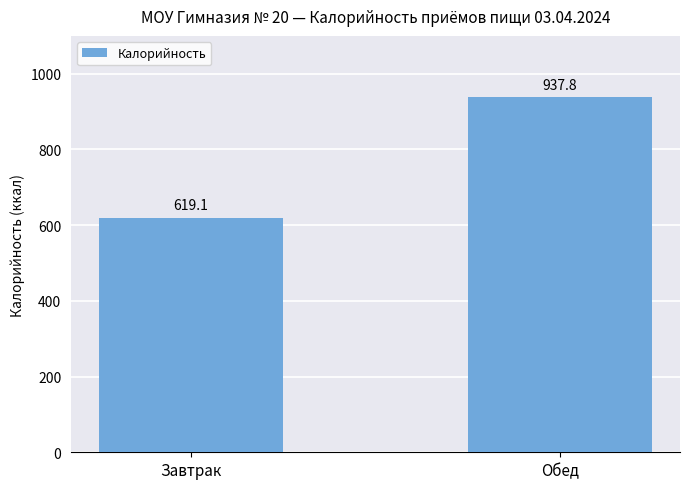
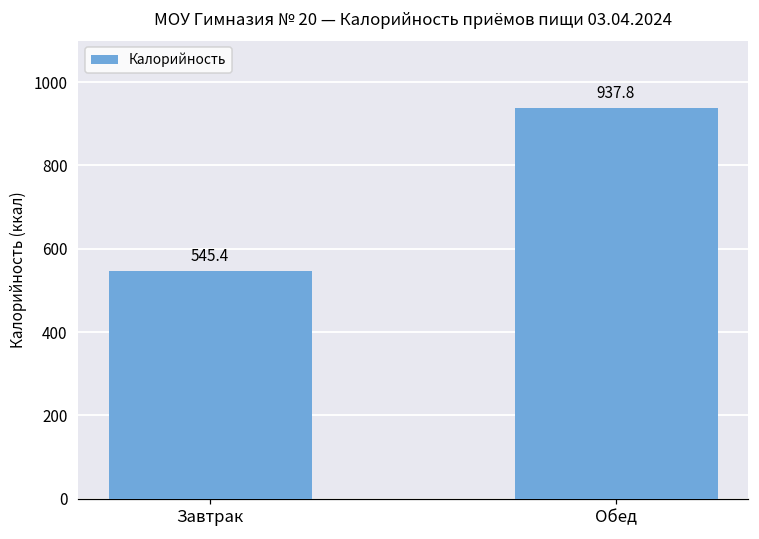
  {
-   "Завтрак": 619.1,
+   "Завтрак": 545.4,
    "Обед": 937.8
  }
